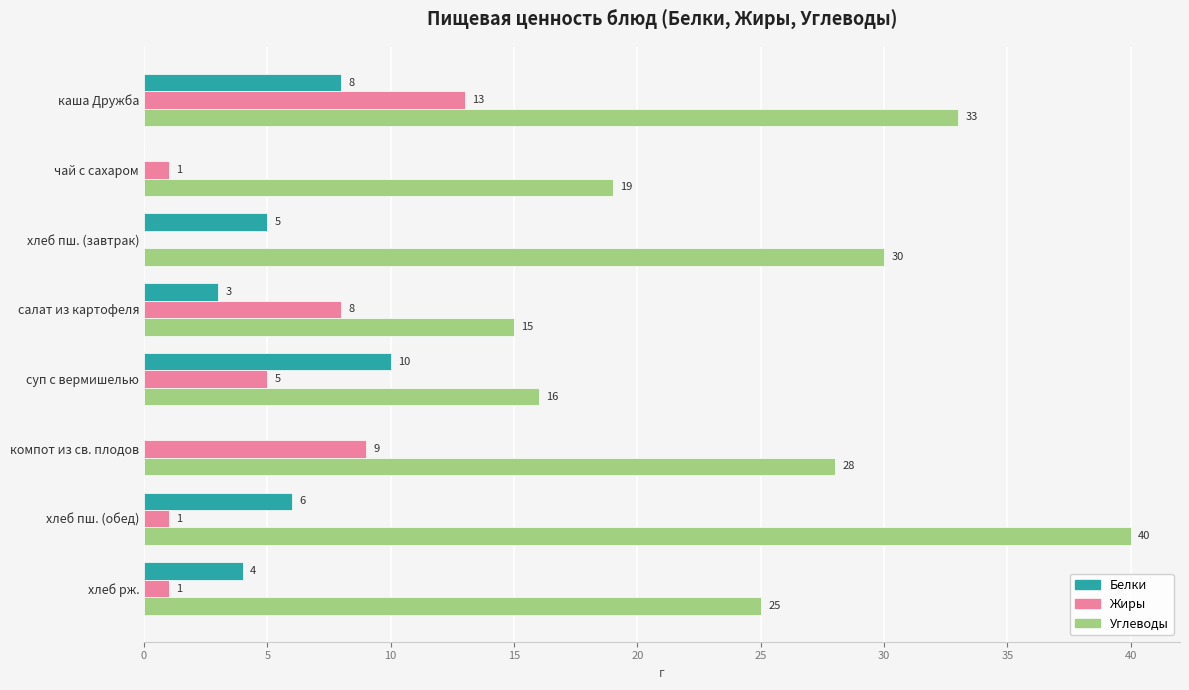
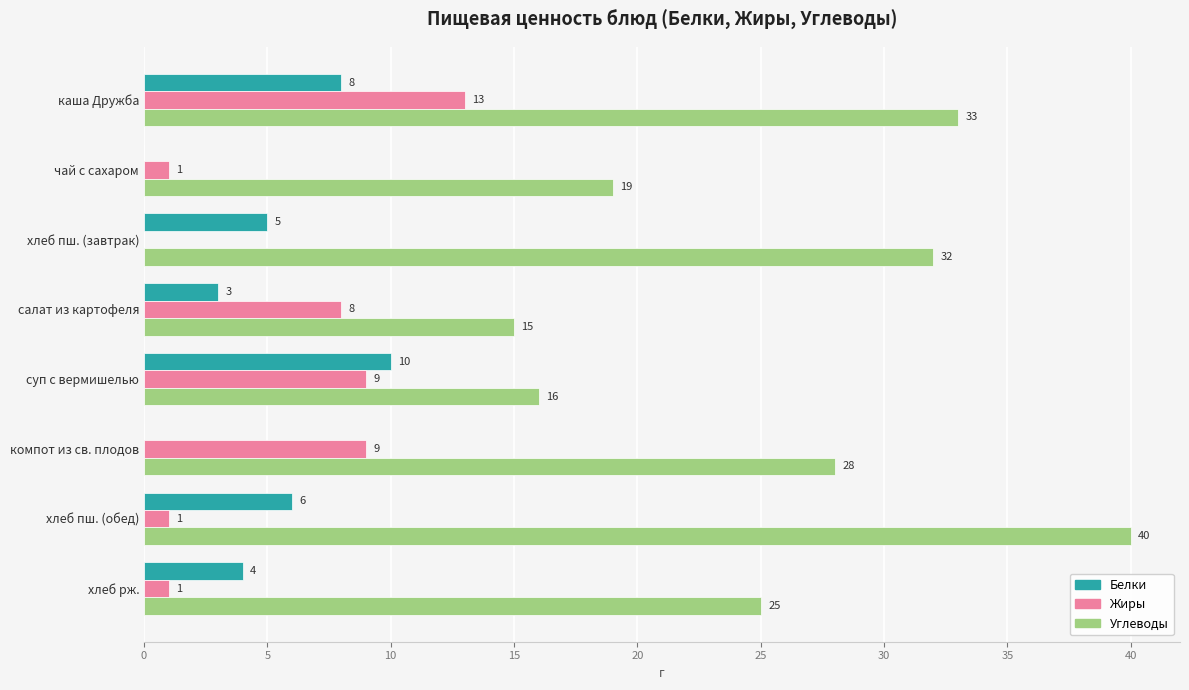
  {
    "Белки": {
      "каша Дружба": 8,
      "хлеб пш. (завтрак)": 5,
      "салат из картофеля": 3,
      "суп с вермишелью": 10,
      "хлеб пш. (обед)": 6,
      "хлеб рж.": 4
    },
    "Жиры": {
      "каша Дружба": 13,
      "чай с сахаром": 1,
      "салат из картофеля": 8,
-     "суп с вермишелью": 5,
+     "суп с вермишелью": 9,
      "компот из св. плодов": 9,
      "хлеб пш. (обед)": 1,
      "хлеб рж.": 1
    },
    "Углеводы": {
      "каша Дружба": 33,
      "чай с сахаром": 19,
-     "хлеб пш. (завтрак)": 30,
+     "хлеб пш. (завтрак)": 32,
      "салат из картофеля": 15,
      "суп с вермишелью": 16,
      "компот из св. плодов": 28,
      "хлеб пш. (обед)": 40,
      "хлеб рж.": 25
    }
  }
